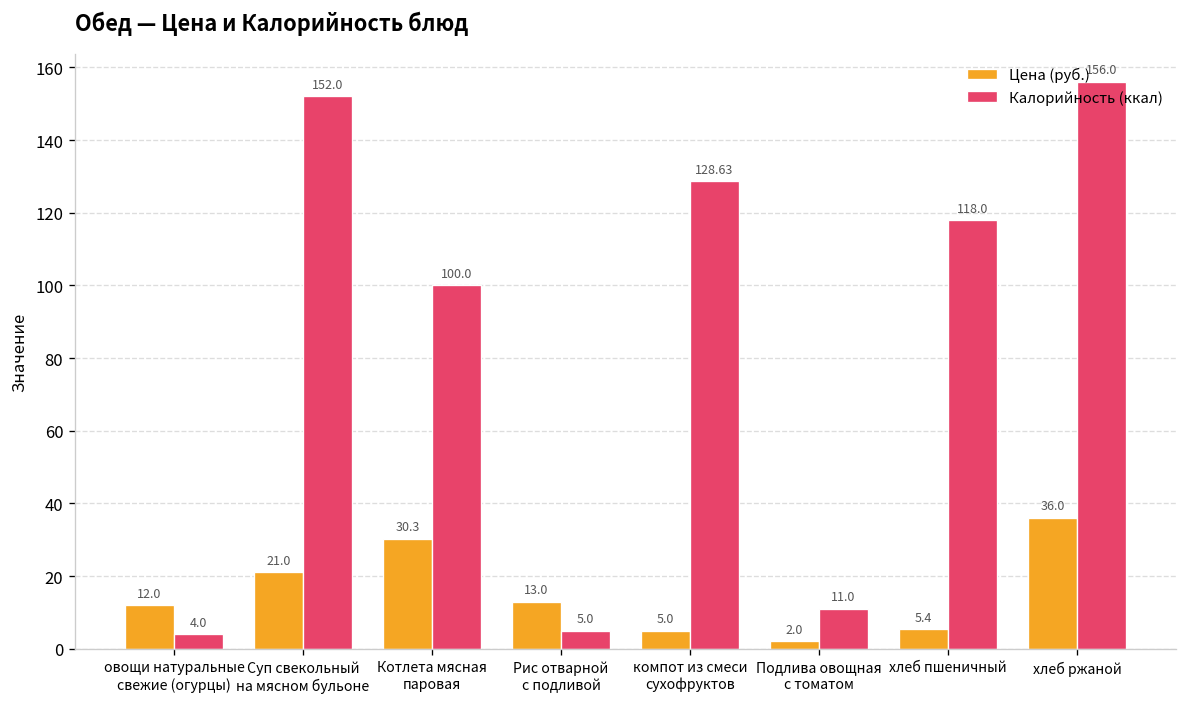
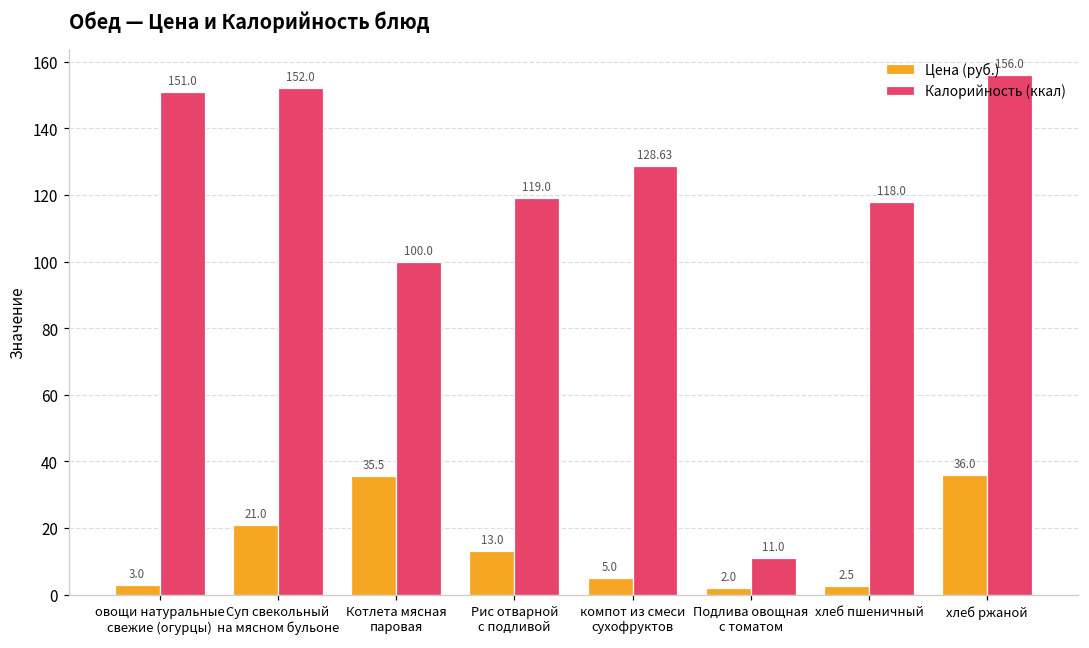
  {
    "Цена (руб.)": {
-     "овощи натуральные свежие (огурцы)": 12.0,
+     "овощи натуральные свежие (огурцы)": 3.0,
      "Суп свекольный на мясном бульоне": 21.0,
-     "Котлета мясная паровая": 30.3,
+     "Котлета мясная паровая": 35.5,
      "Рис отварной с подливой": 13.0,
      "компот из смеси сухофруктов": 5.0,
      "Подлива овощная с томатом": 2.0,
-     "хлеб пшеничный": 5.4,
+     "хлеб пшеничный": 2.5,
      "хлеб ржаной": 36.0
    },
    "Калорийность (ккал)": {
-     "овощи натуральные свежие (огурцы)": 4.0,
+     "овощи натуральные свежие (огурцы)": 151.0,
      "Суп свекольный на мясном бульоне": 152.0,
      "Котлета мясная паровая": 100.0,
-     "Рис отварной с подливой": 5.0,
+     "Рис отварной с подливой": 119.0,
      "компот из смеси сухофруктов": 128.63,
      "Подлива овощная с томатом": 11.0,
      "хлеб пшеничный": 118.0,
      "хлеб ржаной": 156.0
    }
  }
